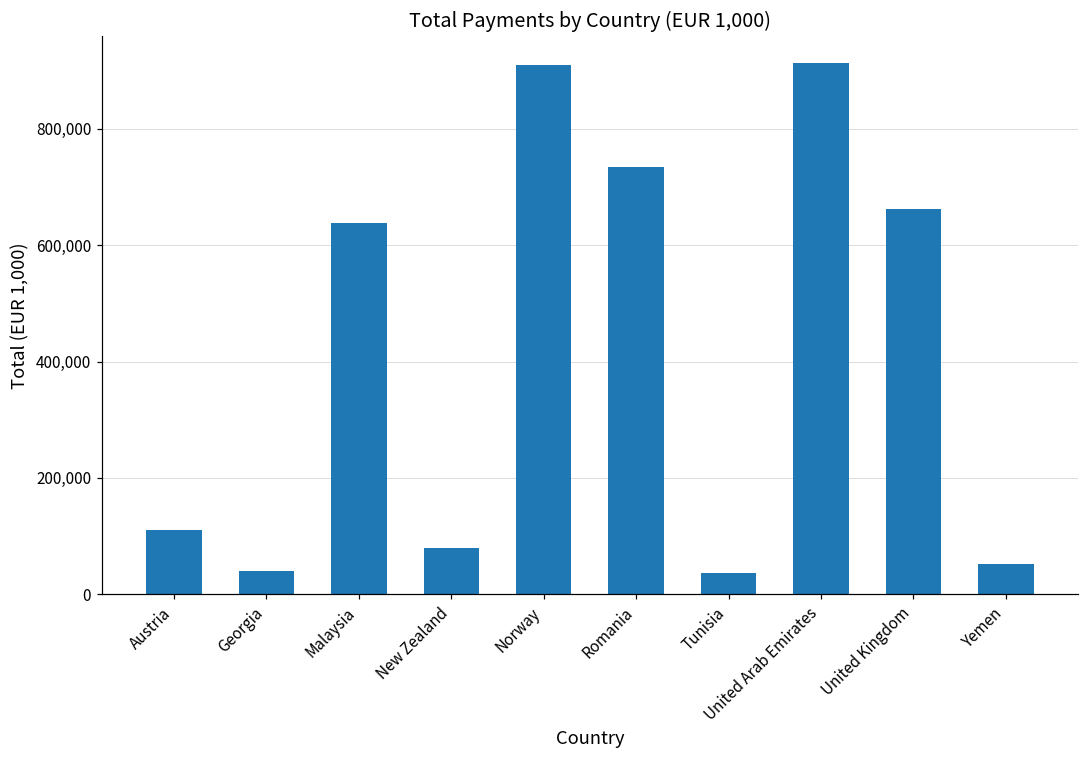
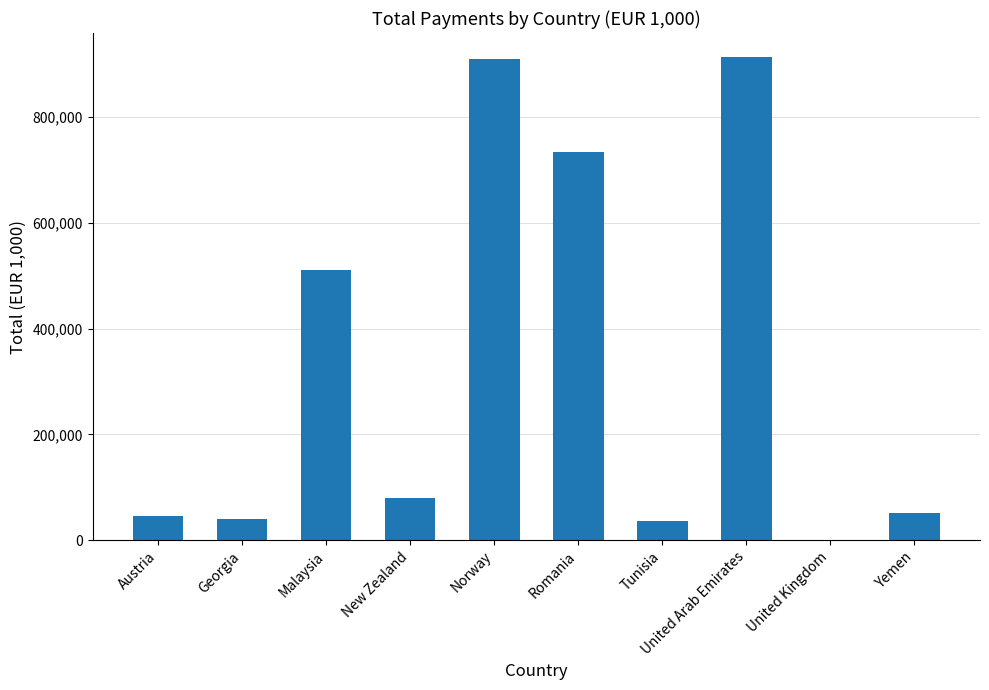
  {
-   "Austria": "110,000",
+   "Austria": "50,000",
    "Georgia": "40,000",
-   "Malaysia": "640,000",
+   "Malaysia": "510,000",
    "New Zealand": "80,000",
    "Norway": "910,000",
    "Romania": "730,000",
    "Tunisia": "40,000",
    "United Arab Emirates": "910,000",
-   "United Kingdom": "660,000",
+   "United Kingdom": "0",
    "Yemen": "50,000"
  }
